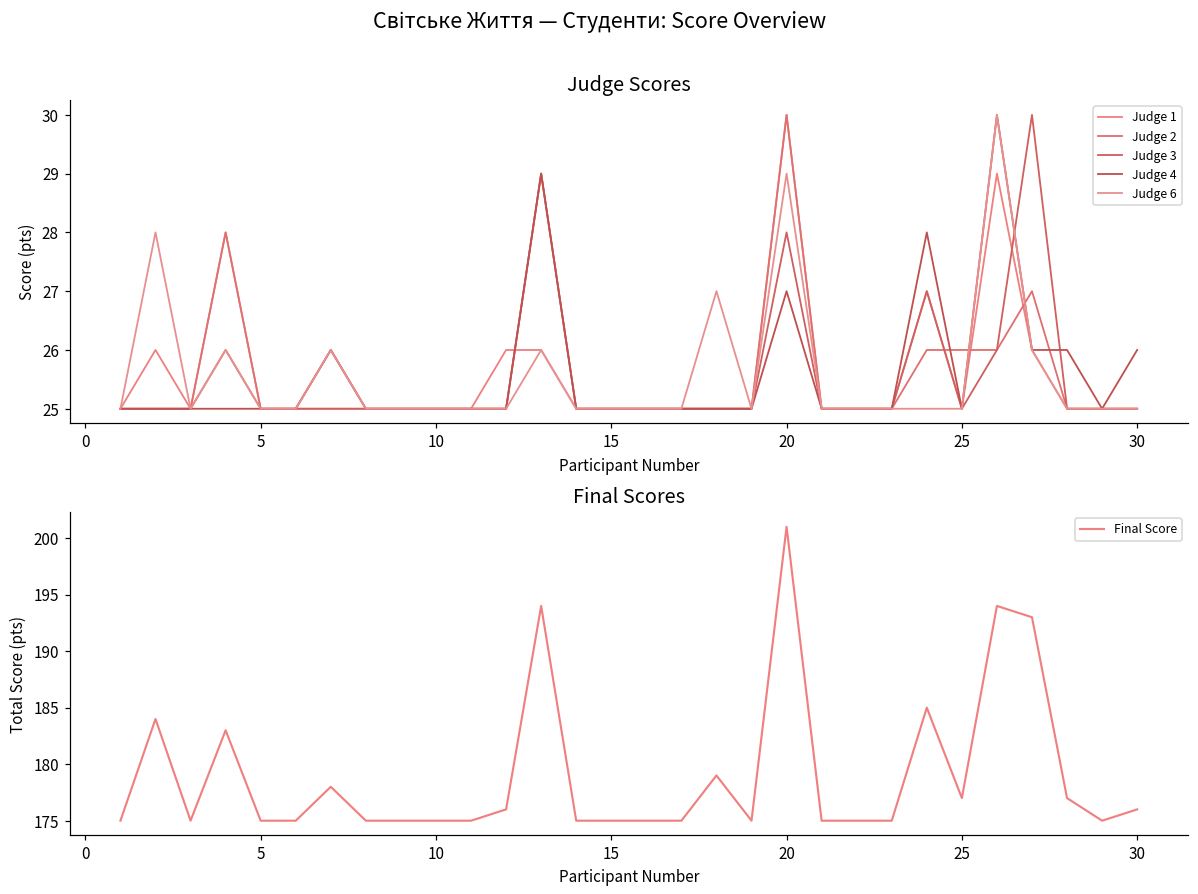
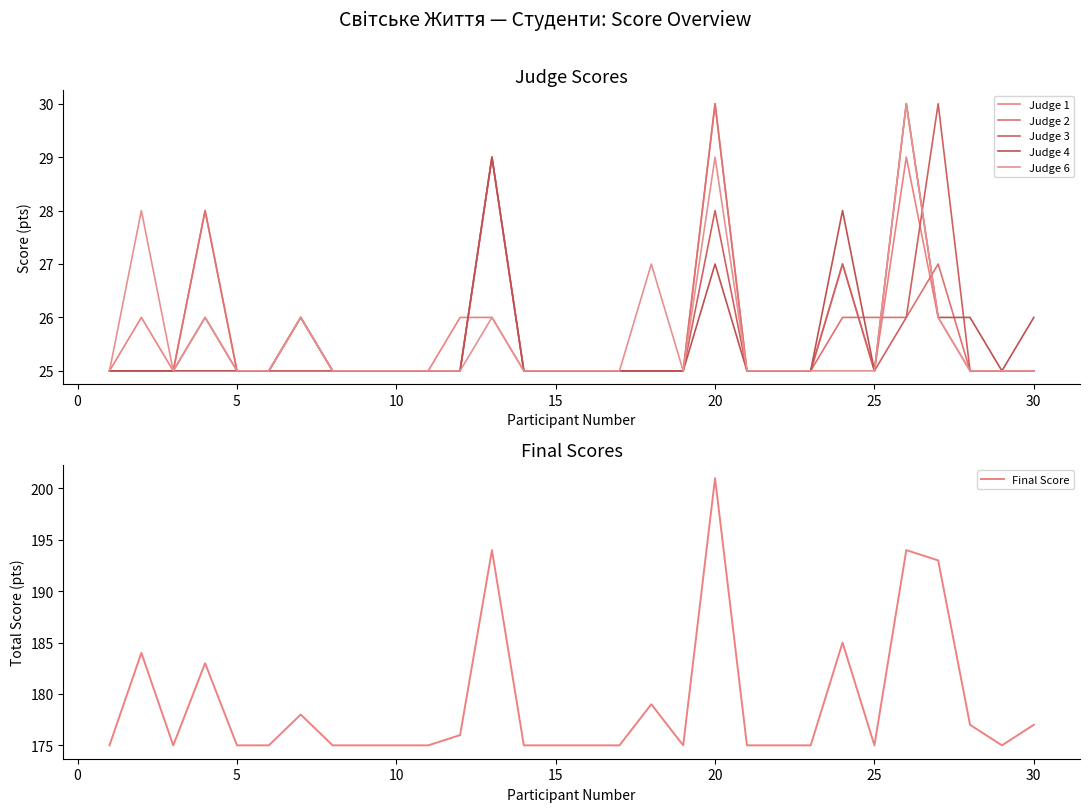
  {
    "Final Scores": {
      "5": 175,
      "10": 175,
      "15": 175,
      "20": 201,
-     "25": 177,
-     "30": 176
+     "25": 175,
+     "30": 177
    }
  }
